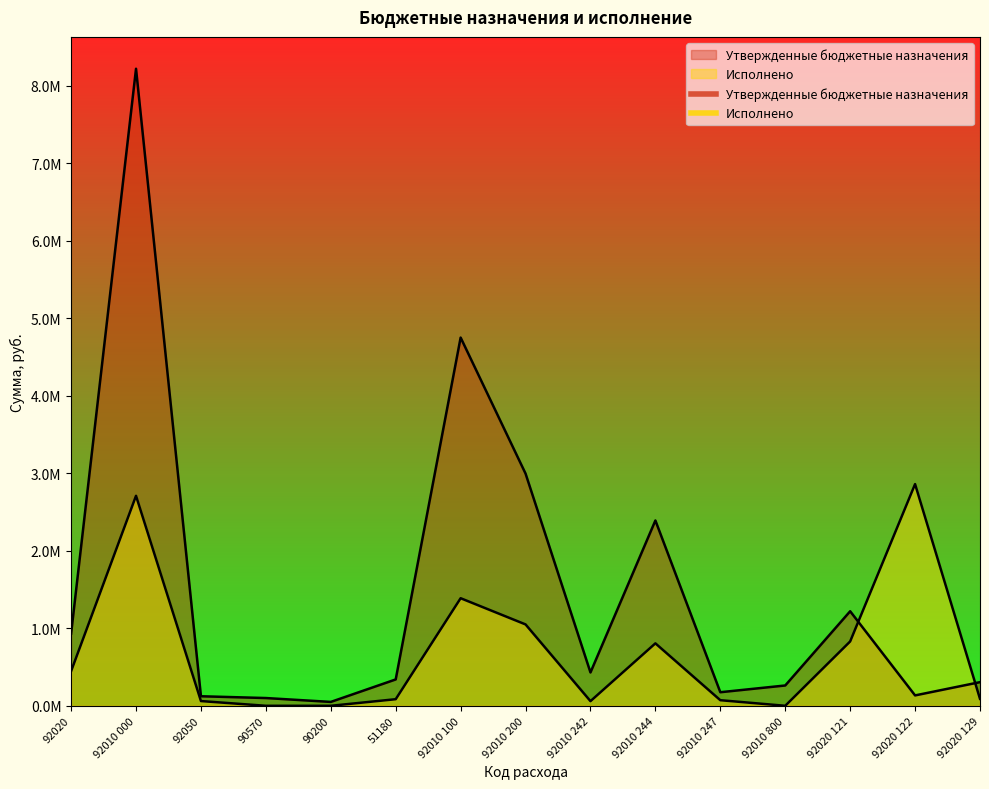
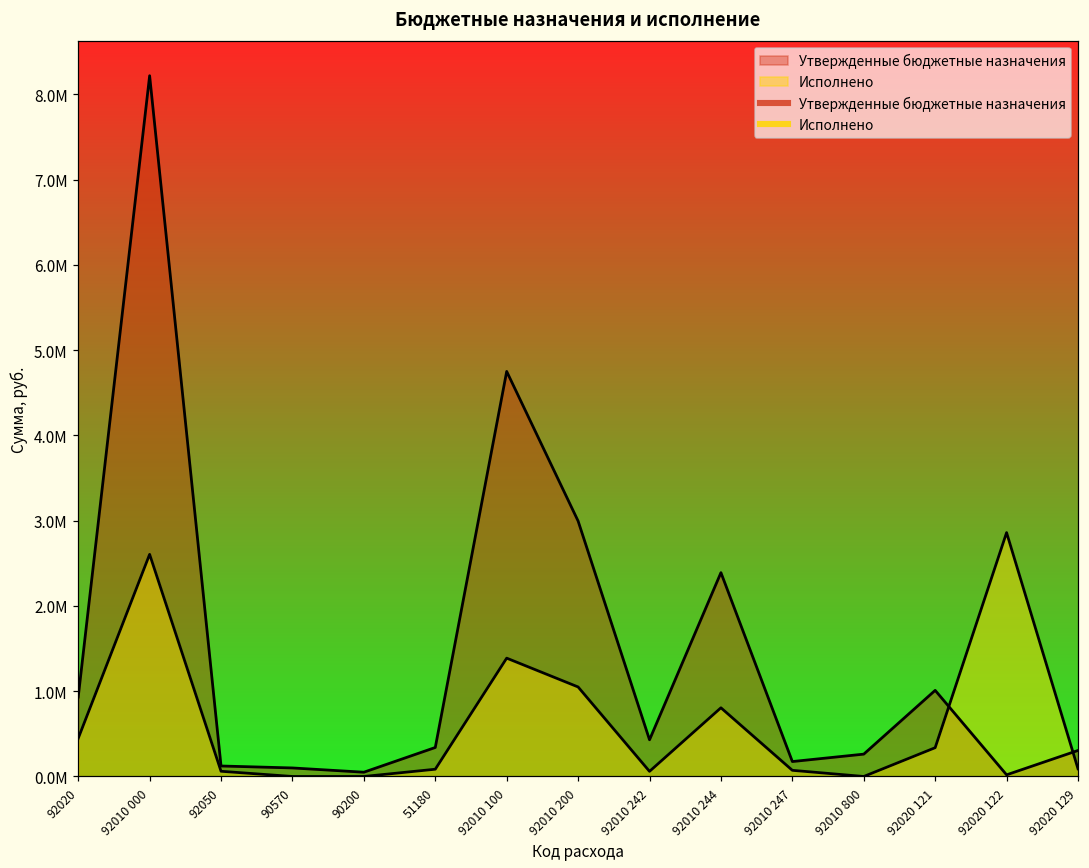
  {
    "Утвержденные бюджетные назначения": {
      "92020": 900000,
      "92010 000": 8200000,
      "92050": 100000,
      "90570": 100000,
      "90200": 100000,
      "51180": 300000,
      "92010 100": 4800000,
      "92010 200": 3000000,
      "92010 242": 400000,
      "92010 244": 2400000,
      "92010 247": 200000,
      "92010 800": 300000,
-     "92020 121": 1200000,
-     "92020 122": 100000,
+     "92020 121": 1000000,
+     "92020 122": 0,
      "92020 129": 300000
    },
    "Исполнено": {
      "92020": 400000,
-     "92010 000": 2700000,
+     "92010 000": 2600000,
      "92050": 100000,
      "90570": 0,
      "90200": 0,
      "51180": 100000,
      "92010 100": 1400000,
      "92010 200": 1000000,
      "92010 242": 100000,
      "92010 244": 800000,
      "92010 247": 100000,
      "92010 800": 0,
-     "92020 121": 800000,
+     "92020 121": 300000,
      "92020 122": 2900000,
      "92020 129": 100000
    }
  }
